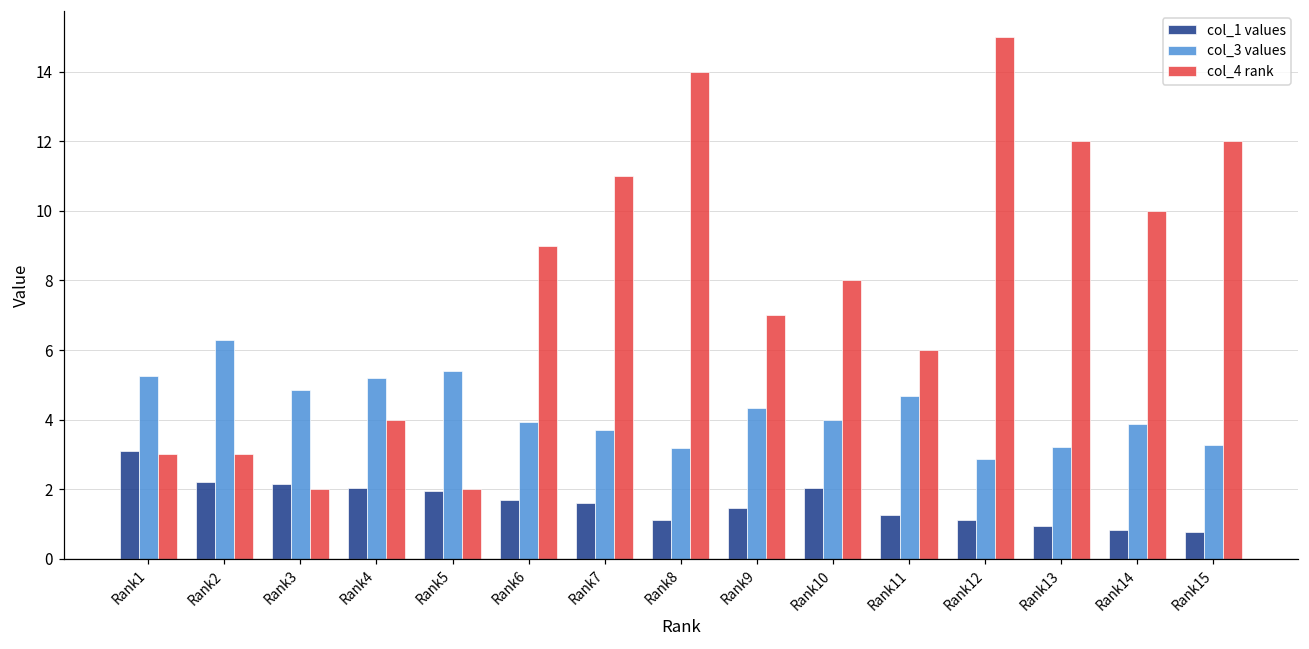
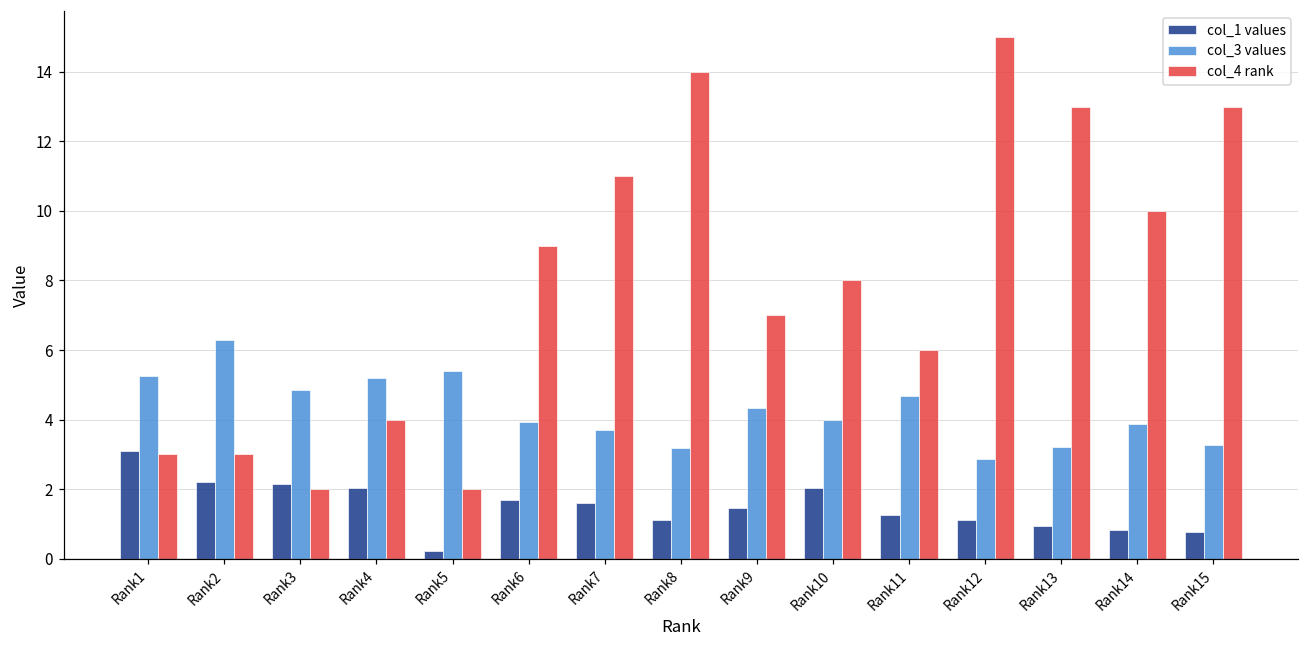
  {
    "col_1 values": {
      "Rank1": 3.1,
      "Rank2": 2.2,
      "Rank3": 2.2,
      "Rank4": 2.0,
-     "Rank5": 2.0,
+     "Rank5": 0.2,
      "Rank6": 1.7,
      "Rank7": 1.6,
      "Rank8": 1.1,
      "Rank9": 1.5,
      "Rank10": 2.0,
      "Rank11": 1.3,
      "Rank12": 1.1,
      "Rank13": 0.9,
      "Rank14": 0.8,
      "Rank15": 0.8
    },
    "col_3 values": {
      "Rank1": 5.2,
      "Rank2": 6.3,
      "Rank3": 4.8,
      "Rank4": 5.2,
      "Rank5": 5.4,
      "Rank6": 3.9,
      "Rank7": 3.7,
      "Rank8": 3.2,
      "Rank9": 4.3,
      "Rank10": 4.0,
      "Rank11": 4.7,
      "Rank12": 2.9,
      "Rank13": 3.2,
      "Rank14": 3.9,
      "Rank15": 3.3
    },
    "col_4 rank": {
      "Rank1": 3,
      "Rank2": 3,
      "Rank3": 2,
      "Rank4": 4,
      "Rank5": 2,
      "Rank6": 9,
      "Rank7": 11,
      "Rank8": 14,
      "Rank9": 7,
      "Rank10": 8,
      "Rank11": 6,
      "Rank12": 15,
-     "Rank13": 12,
+     "Rank13": 13,
      "Rank14": 10,
-     "Rank15": 12
+     "Rank15": 13
    }
  }
